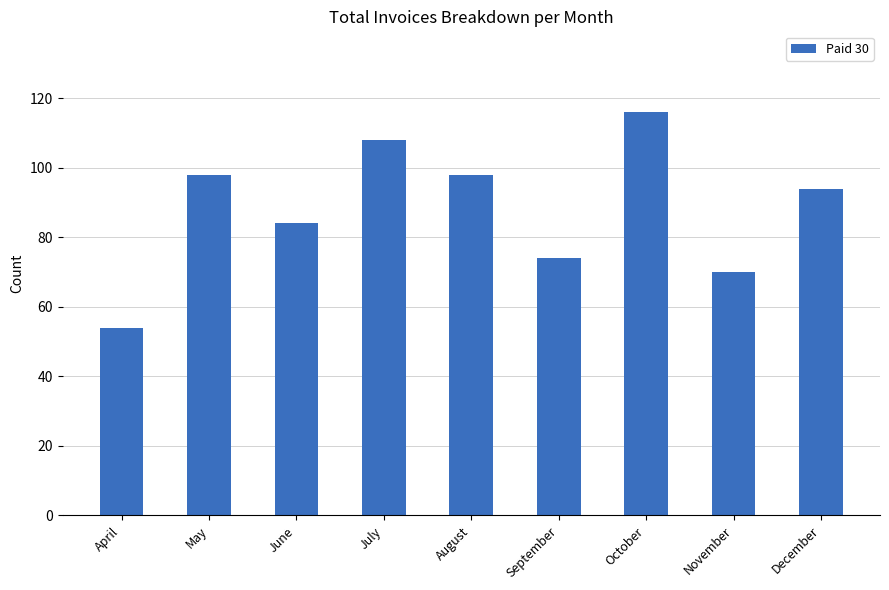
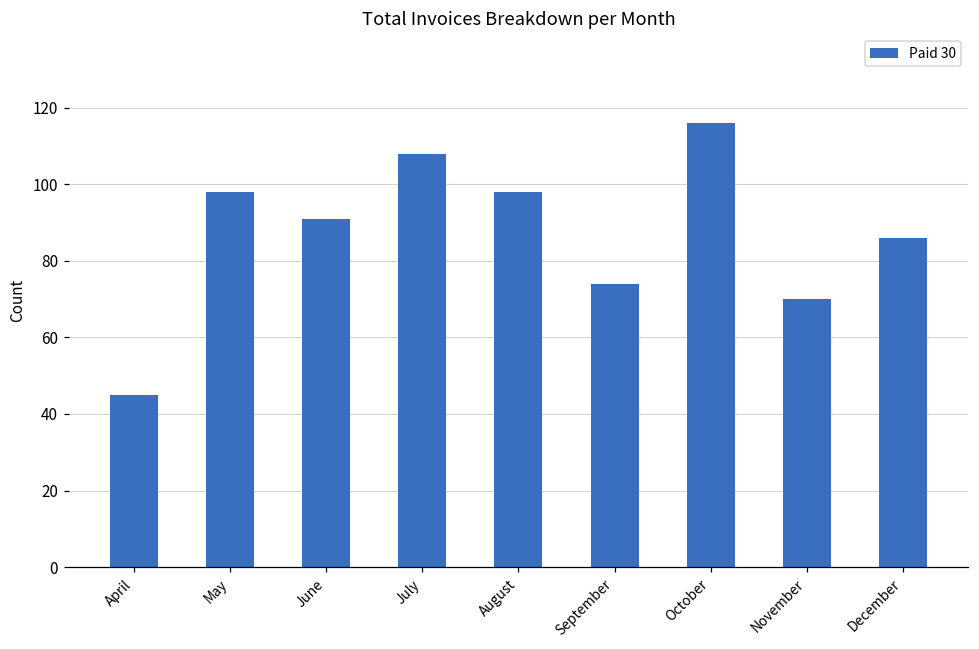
  {
-   "April": 54,
+   "April": 45,
    "May": 98,
-   "June": 84,
+   "June": 91,
    "July": 108,
    "August": 98,
    "September": 74,
    "October": 116,
    "November": 70,
-   "December": 94
+   "December": 86
  }
